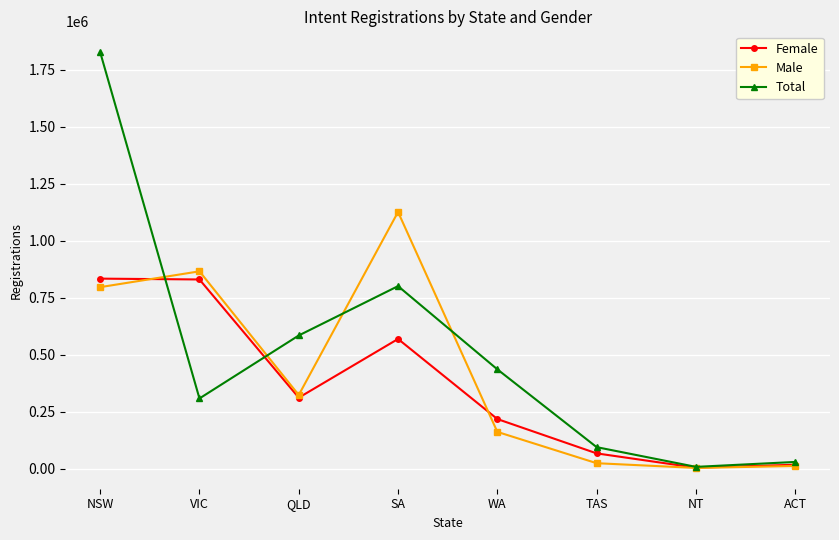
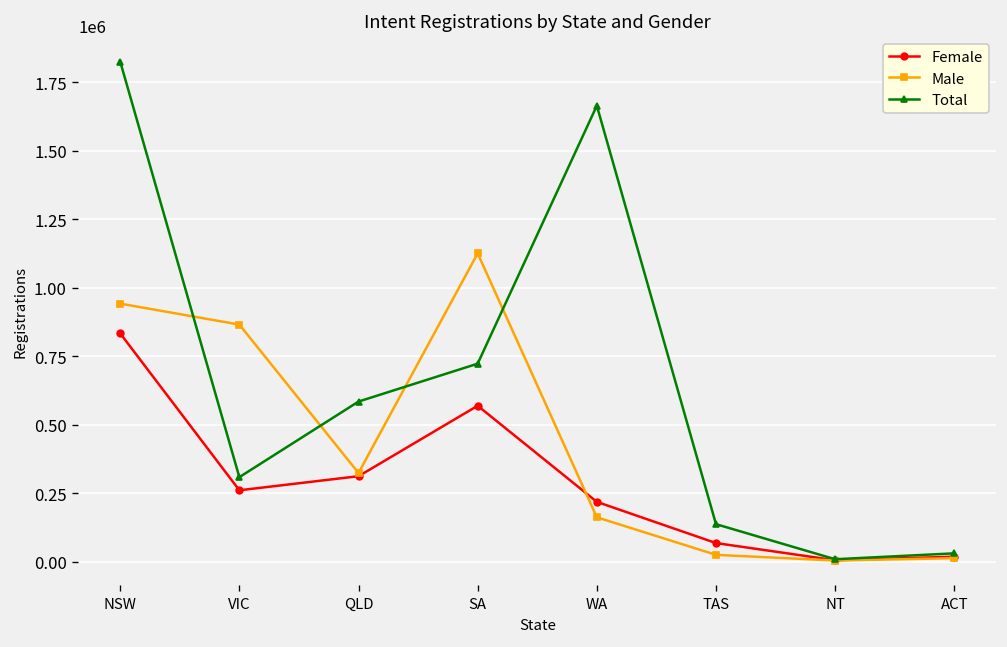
  {
    "Female": {
      "NSW": 830000,
-     "VIC": 830000,
+     "VIC": 260000,
      "QLD": 310000,
      "SA": 570000,
      "WA": 220000,
      "TAS": 70000
    },
    "Male": {
-     "NSW": 800000,
+     "NSW": 940000,
      "VIC": 870000,
      "QLD": 320000,
      "SA": 1130000,
      "WA": 160000,
      "TAS": 20000
    },
    "Total": {
      "NSW": 1830000,
      "VIC": 310000,
      "QLD": 580000,
-     "SA": 800000,
-     "WA": 440000,
-     "TAS": 90000,
+     "SA": 720000,
+     "WA": 1670000,
+     "TAS": 140000,
      "ACT": 30000
    }
  }
